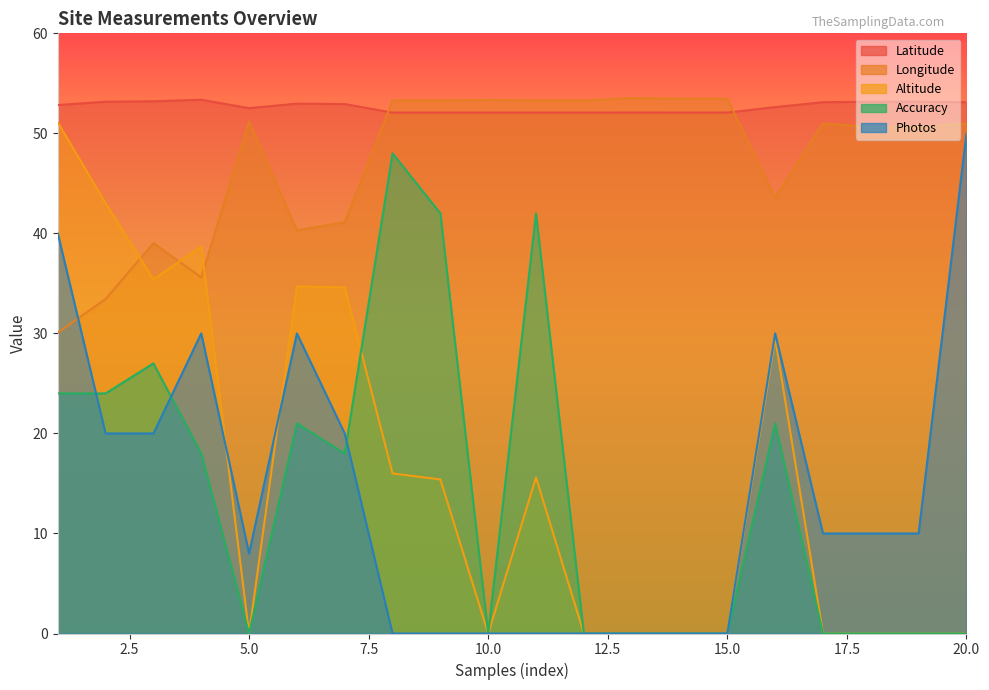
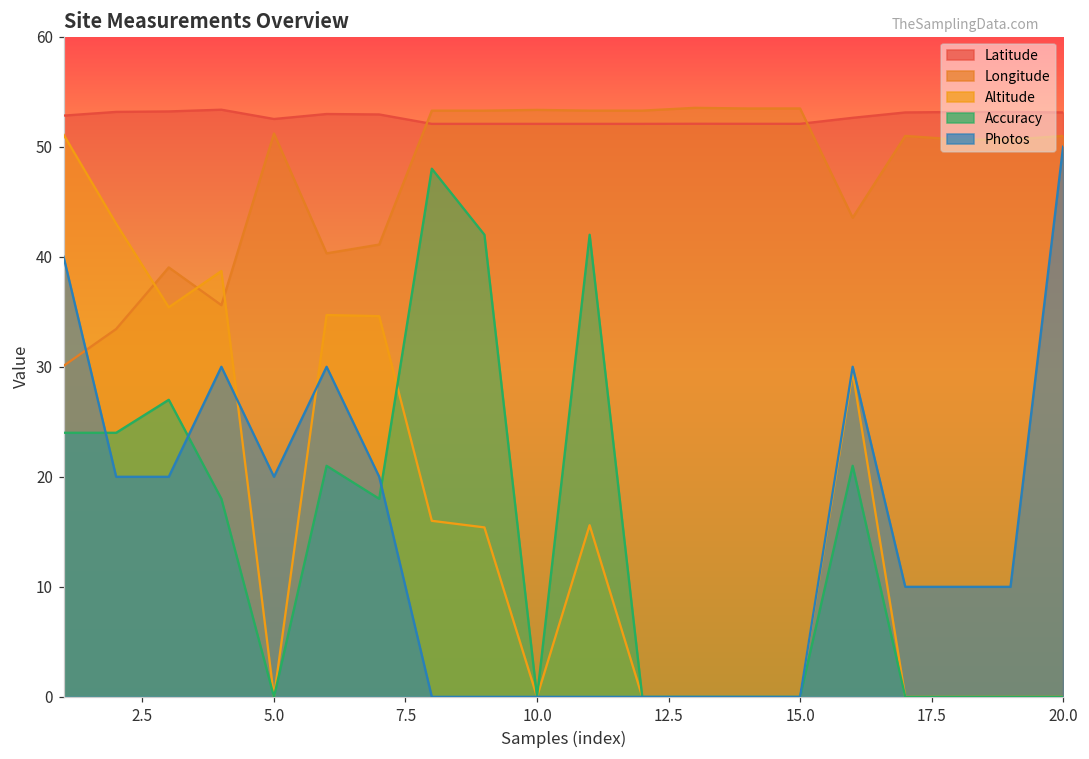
  {
    "Photos": {
-     "5.0": 8.0,
+     "5.0": 20.0,
      "20.0": 50.0
    }
  }
